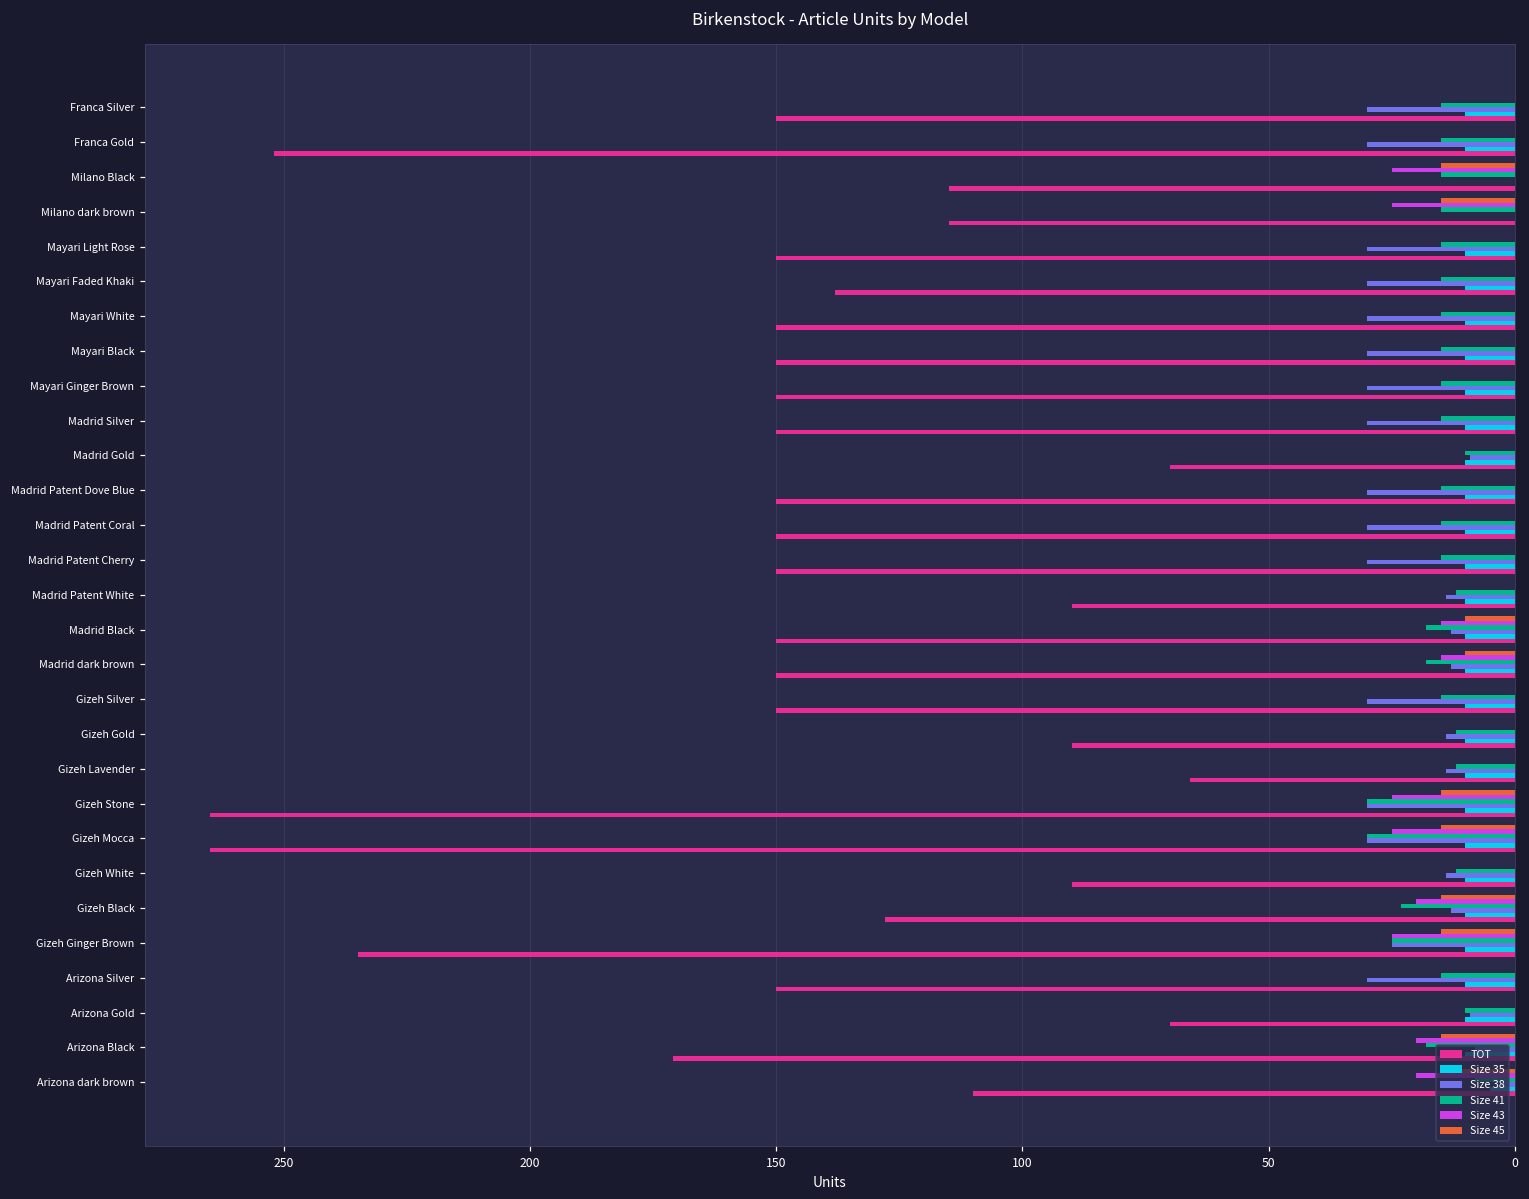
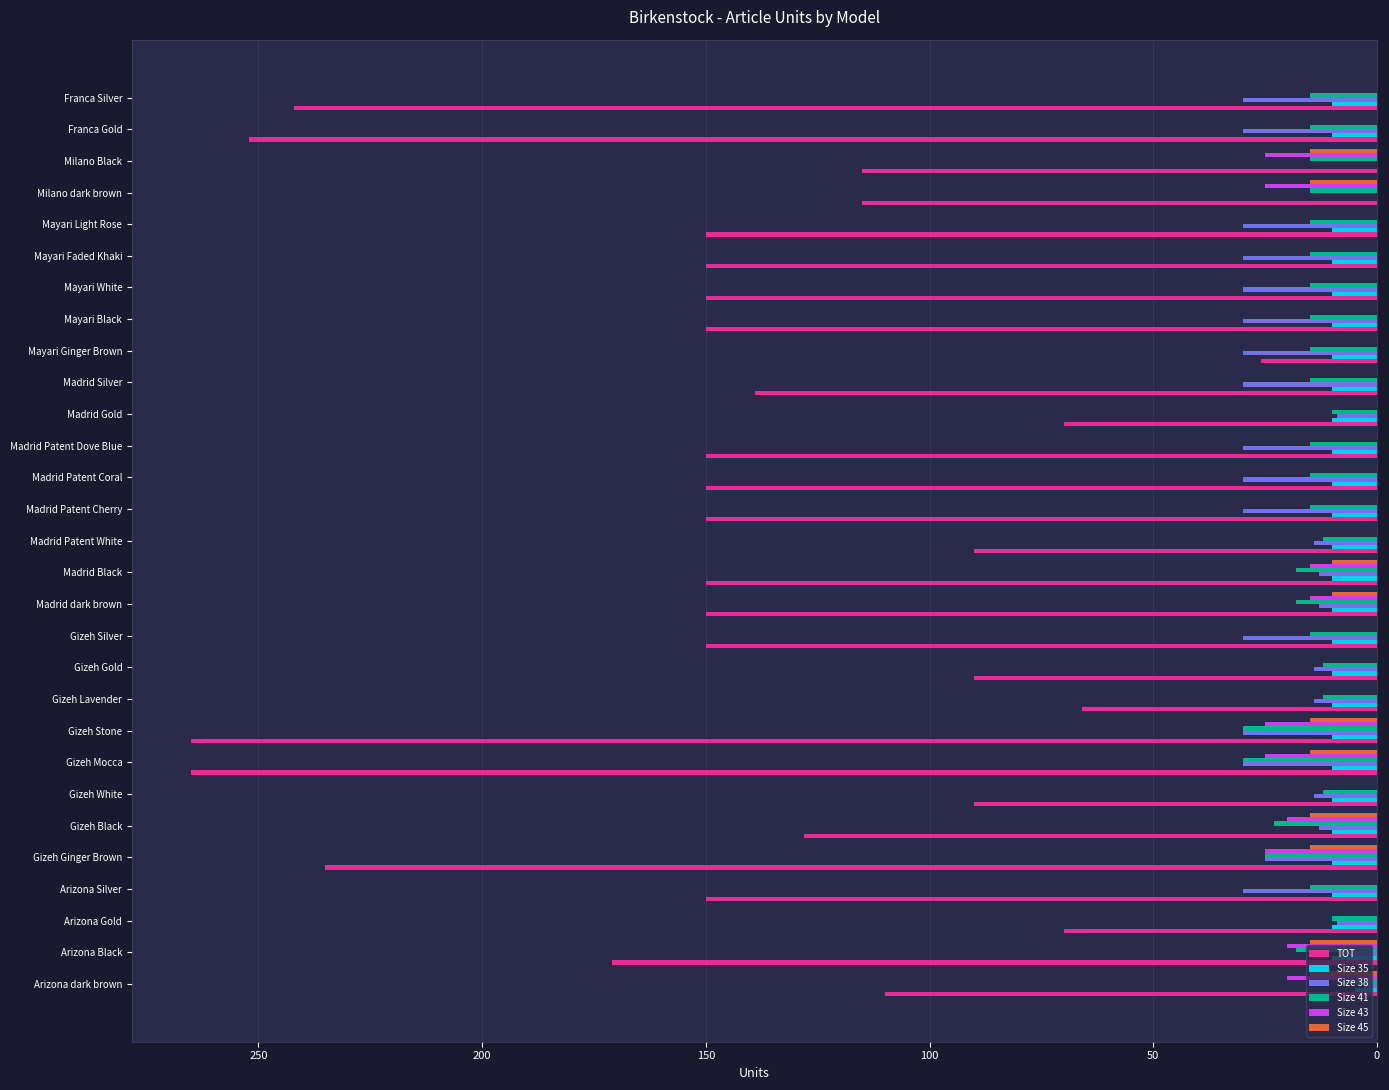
  {
    "TOT": {
-     "Franca Silver": 150,
+     "Franca Silver": 242,
      "Franca Gold": 252,
      "Milano Black": 115,
      "Milano dark brown": 115,
      "Mayari Light Rose": 150,
-     "Mayari Faded Khaki": 138,
+     "Mayari Faded Khaki": 150,
      "Mayari White": 150,
      "Mayari Black": 150,
-     "Mayari Ginger Brown": 150,
-     "Madrid Silver": 150,
+     "Mayari Ginger Brown": 26,
+     "Madrid Silver": 139,
      "Madrid Gold": 70,
      "Madrid Patent Dove Blue": 150,
      "Madrid Patent Coral": 150,
      "Madrid Patent Cherry": 150,
      "Madrid Patent White": 90,
      "Madrid Black": 150,
      "Madrid dark brown": 150,
      "Gizeh Silver": 150,
      "Gizeh Gold": 90,
      "Gizeh Lavender": 66,
      "Gizeh Stone": 265,
      "Gizeh Mocca": 265,
      "Gizeh White": 90,
      "Gizeh Black": 128,
      "Gizeh Ginger Brown": 235,
      "Arizona Silver": 150,
      "Arizona Gold": 70,
      "Arizona Black": 171,
      "Arizona dark brown": 110
    },
    "Size 35": {
      "Franca Silver": 10,
      "Franca Gold": 10,
      "Milano Black": 0,
      "Milano dark brown": 0,
      "Mayari Light Rose": 10,
      "Mayari Faded Khaki": 10,
      "Mayari White": 10,
      "Mayari Black": 10,
      "Mayari Ginger Brown": 10,
      "Madrid Silver": 10,
      "Madrid Gold": 10,
      "Madrid Patent Dove Blue": 10,
      "Madrid Patent Coral": 10,
      "Madrid Patent Cherry": 10,
      "Madrid Patent White": 10,
      "Madrid Black": 10,
      "Madrid dark brown": 10,
      "Gizeh Silver": 10,
      "Gizeh Gold": 10,
      "Gizeh Lavender": 10,
      "Gizeh Stone": 10,
      "Gizeh Mocca": 10,
      "Gizeh White": 10,
      "Gizeh Black": 10,
      "Gizeh Ginger Brown": 10,
      "Arizona Silver": 10,
      "Arizona Gold": 10
    },
    "Size 38": {
      "Franca Silver": 30,
      "Franca Gold": 30,
      "Milano Black": 0,
      "Milano dark brown": 0,
      "Mayari Light Rose": 30,
      "Mayari Faded Khaki": 30,
      "Mayari White": 30,
      "Mayari Black": 30,
      "Mayari Ginger Brown": 30,
      "Madrid Silver": 30,
      "Madrid Gold": 9,
      "Madrid Patent Dove Blue": 30,
      "Madrid Patent Coral": 30,
      "Madrid Patent Cherry": 30,
      "Madrid Patent White": 14,
      "Madrid Black": 13,
      "Madrid dark brown": 13,
      "Gizeh Silver": 30,
      "Gizeh Gold": 14,
      "Gizeh Lavender": 14,
      "Gizeh Stone": 30,
      "Gizeh Mocca": 30,
      "Gizeh White": 14,
      "Gizeh Black": 13,
      "Gizeh Ginger Brown": 25,
      "Arizona Silver": 30,
      "Arizona Gold": 9
    },
    "Size 41": {
      "Franca Silver": 15,
      "Franca Gold": 15,
      "Milano Black": 15,
      "Milano dark brown": 15,
      "Mayari Light Rose": 15,
      "Mayari Faded Khaki": 15,
      "Mayari White": 15,
      "Mayari Black": 15,
      "Mayari Ginger Brown": 15,
      "Madrid Silver": 15,
      "Madrid Gold": 10,
      "Madrid Patent Dove Blue": 15,
      "Madrid Patent Coral": 15,
      "Madrid Patent Cherry": 15,
      "Madrid Patent White": 12,
      "Madrid Black": 18,
      "Madrid dark brown": 18,
      "Gizeh Silver": 15,
      "Gizeh Gold": 12,
      "Gizeh Lavender": 12,
      "Gizeh Stone": 30,
      "Gizeh Mocca": 30,
      "Gizeh White": 12,
      "Gizeh Black": 23,
      "Gizeh Ginger Brown": 25,
      "Arizona Silver": 15,
      "Arizona Gold": 10,
      "Arizona Black": 18
    },
    "Size 43": {
      "Franca Silver": 0,
      "Franca Gold": 0,
      "Milano Black": 25,
      "Milano dark brown": 25,
      "Mayari Light Rose": 0,
      "Mayari Faded Khaki": 0,
      "Mayari White": 0,
      "Mayari Black": 0,
      "Mayari Ginger Brown": 0,
      "Madrid Silver": 0,
      "Madrid Gold": 0,
      "Madrid Patent Dove Blue": 0,
      "Madrid Patent Coral": 0,
      "Madrid Patent Cherry": 0,
      "Madrid Patent White": 0,
      "Madrid Black": 15,
      "Madrid dark brown": 15,
      "Gizeh Silver": 0,
      "Gizeh Gold": 0,
      "Gizeh Lavender": 0,
      "Gizeh Stone": 25,
      "Gizeh Mocca": 25,
      "Gizeh White": 0,
      "Gizeh Black": 20,
      "Gizeh Ginger Brown": 25,
      "Arizona Silver": 0,
      "Arizona Gold": 0,
      "Arizona Black": 20,
      "Arizona dark brown": 20
    },
    "Size 45": {
      "Franca Silver": 0,
      "Franca Gold": 0,
      "Milano Black": 15,
      "Milano dark brown": 15,
      "Mayari Light Rose": 0,
      "Mayari Faded Khaki": 0,
      "Mayari White": 0,
      "Mayari Black": 0,
      "Mayari Ginger Brown": 0,
      "Madrid Silver": 0,
      "Madrid Gold": 0,
      "Madrid Patent Dove Blue": 0,
      "Madrid Patent Coral": 0,
      "Madrid Patent Cherry": 0,
      "Madrid Patent White": 0,
      "Madrid Black": 10,
      "Madrid dark brown": 10,
      "Gizeh Silver": 0,
      "Gizeh Gold": 0,
      "Gizeh Lavender": 0,
      "Gizeh Stone": 15,
      "Gizeh Mocca": 15,
      "Gizeh White": 0,
      "Gizeh Black": 15,
      "Gizeh Ginger Brown": 15,
      "Arizona Silver": 0,
      "Arizona Gold": 0,
      "Arizona Black": 15
    }
  }
